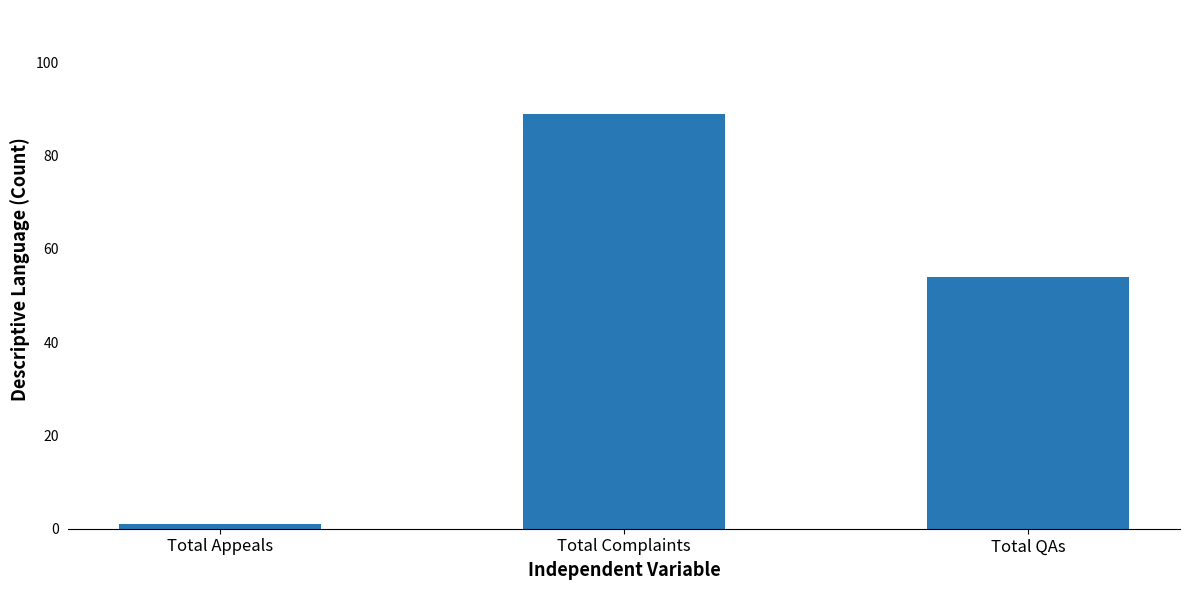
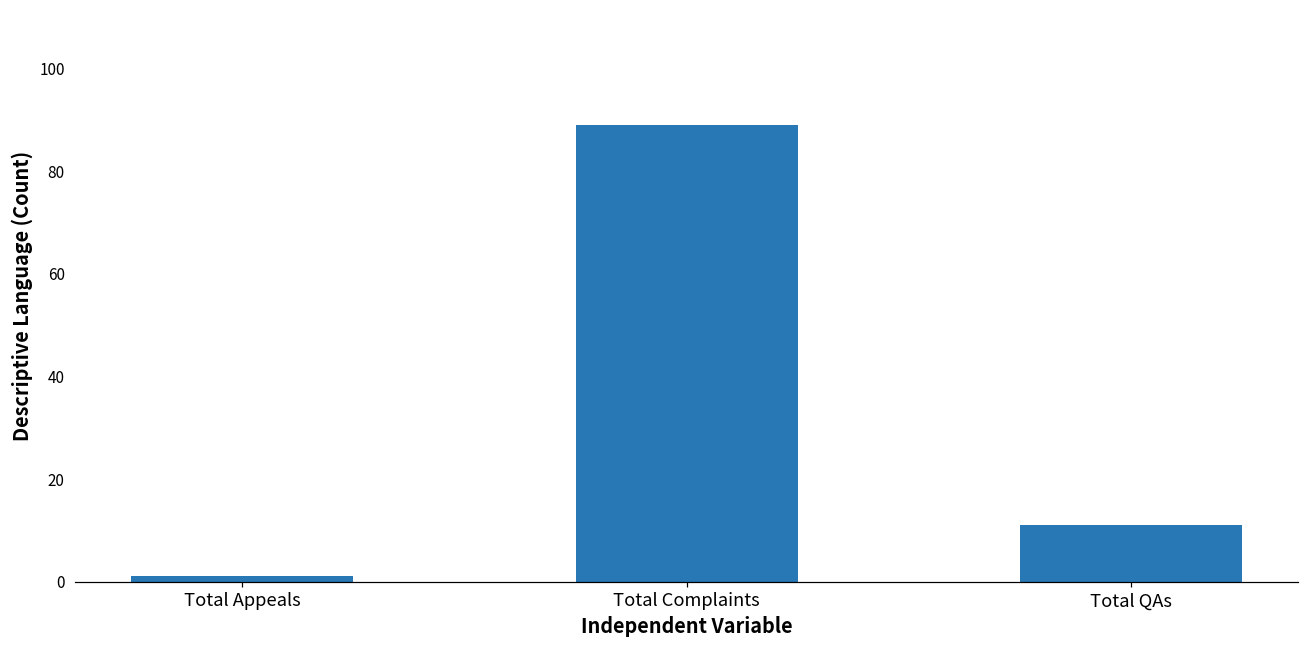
  {
    "Total Appeals": 1,
    "Total Complaints": 89,
-   "Total QAs": 54
+   "Total QAs": 11
  }
